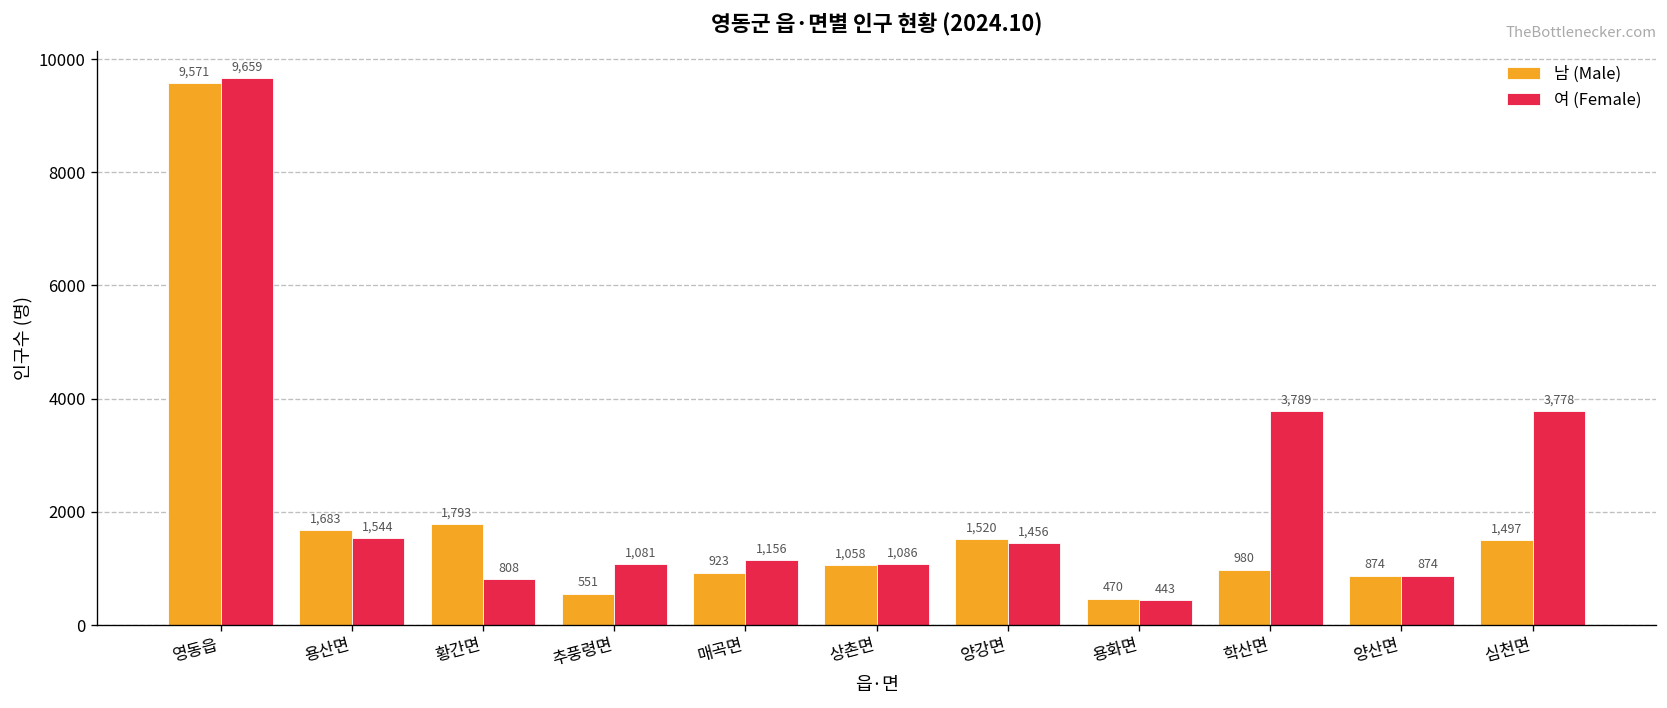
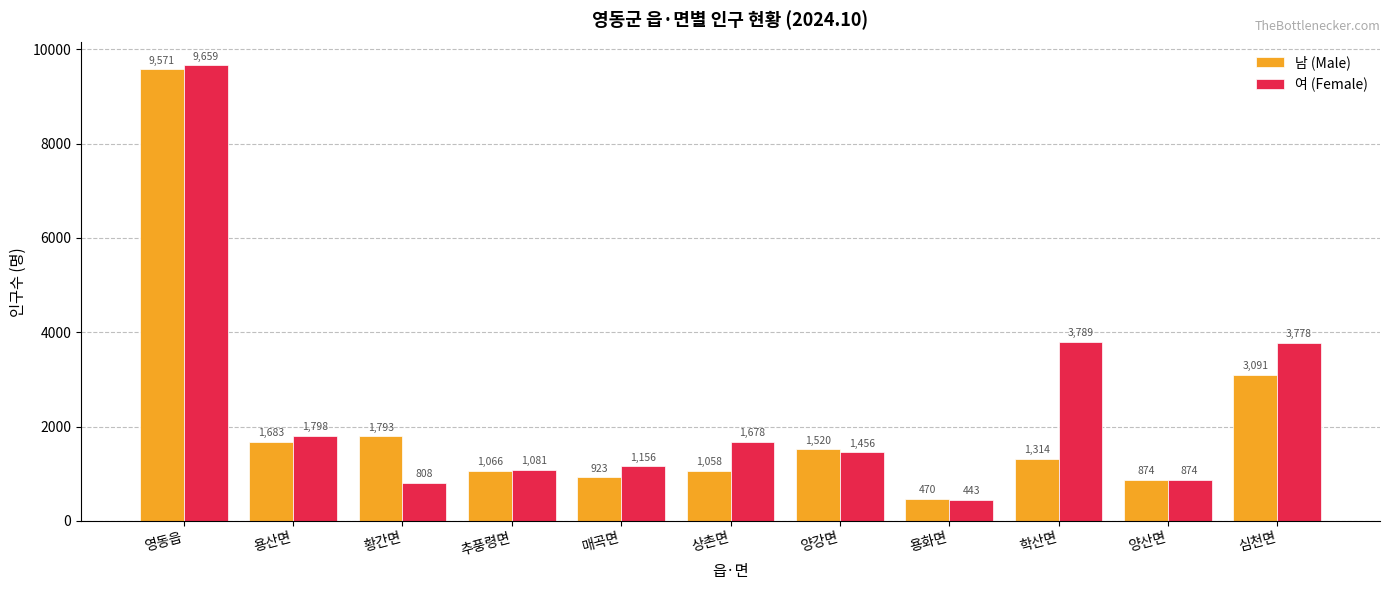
  {
    "남 (Male)": {
      "영동읍": "9,571",
      "용산면": "1,683",
      "황간면": "1,793",
-     "추풍령면": "551",
+     "추풍령면": "1,066",
      "매곡면": "923",
      "상촌면": "1,058",
      "양강면": "1,520",
      "용화면": "470",
-     "학산면": "980",
+     "학산면": "1,314",
      "양산면": "874",
-     "심천면": "1,497"
+     "심천면": "3,091"
    },
    "여 (Female)": {
      "영동읍": "9,659",
-     "용산면": "1,544",
+     "용산면": "1,798",
      "황간면": "808",
      "추풍령면": "1,081",
      "매곡면": "1,156",
-     "상촌면": "1,086",
+     "상촌면": "1,678",
      "양강면": "1,456",
      "용화면": "443",
      "학산면": "3,789",
      "양산면": "874",
      "심천면": "3,778"
    }
  }
